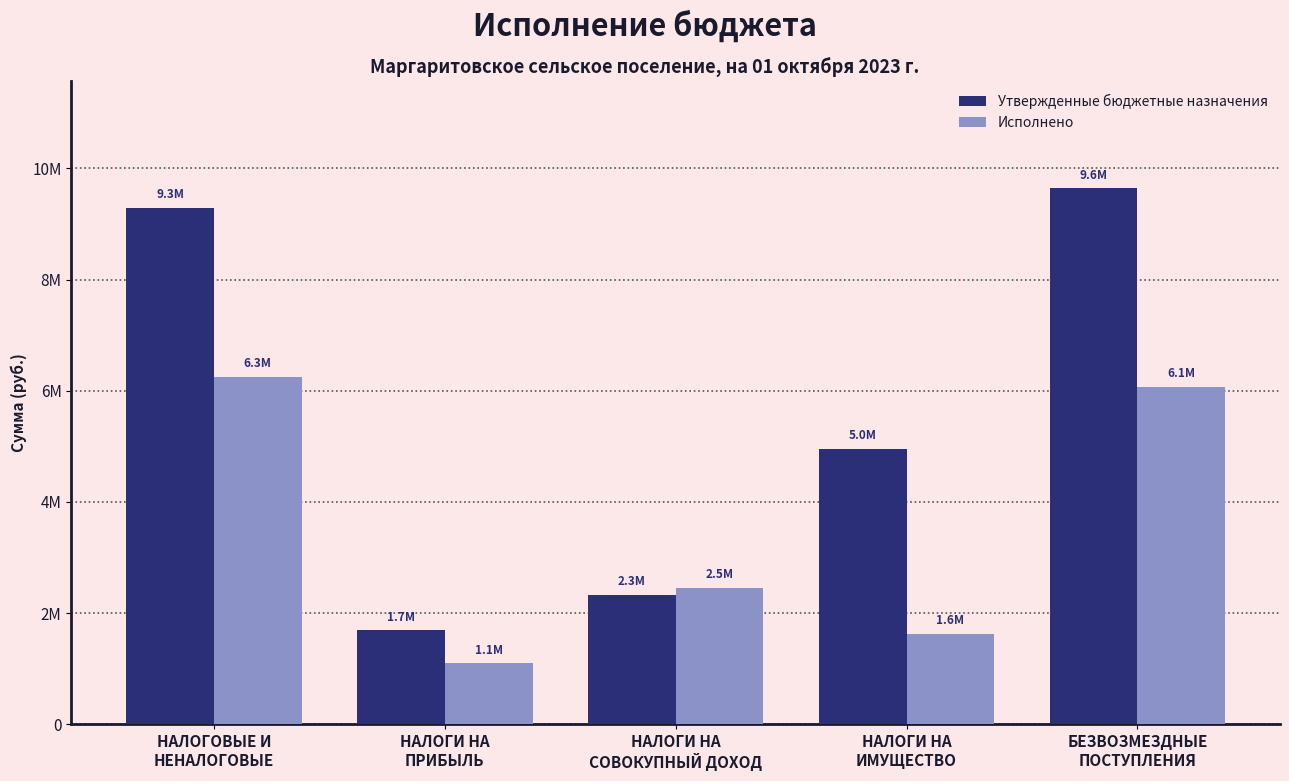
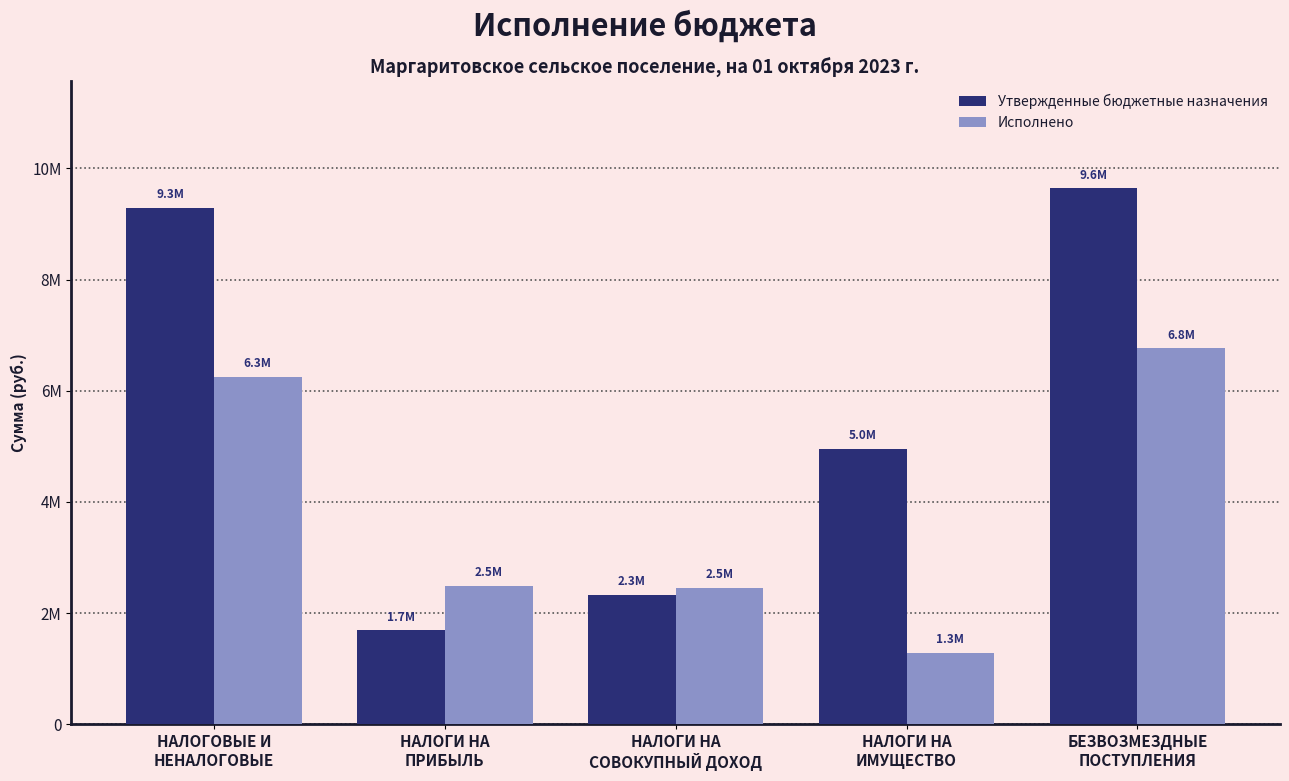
  {
    "Утвержденные бюджетные назначения": {
      "НАЛОГОВЫЕ И НЕНАЛОГОВЫЕ": "9.3M",
      "НАЛОГИ НА ПРИБЫЛЬ": "1.7M",
      "НАЛОГИ НА СОВОКУПНЫЙ ДОХОД": "2.3M",
      "НАЛОГИ НА ИМУЩЕСТВО": "5.0M",
      "БЕЗВОЗМЕЗДНЫЕ ПОСТУПЛЕНИЯ": "9.6M"
    },
    "Исполнено": {
      "НАЛОГОВЫЕ И НЕНАЛОГОВЫЕ": "6.3M",
-     "НАЛОГИ НА ПРИБЫЛЬ": "1.1M",
+     "НАЛОГИ НА ПРИБЫЛЬ": "2.5M",
      "НАЛОГИ НА СОВОКУПНЫЙ ДОХОД": "2.5M",
-     "НАЛОГИ НА ИМУЩЕСТВО": "1.6M",
-     "БЕЗВОЗМЕЗДНЫЕ ПОСТУПЛЕНИЯ": "6.1M"
+     "НАЛОГИ НА ИМУЩЕСТВО": "1.3M",
+     "БЕЗВОЗМЕЗДНЫЕ ПОСТУПЛЕНИЯ": "6.8M"
    }
  }
